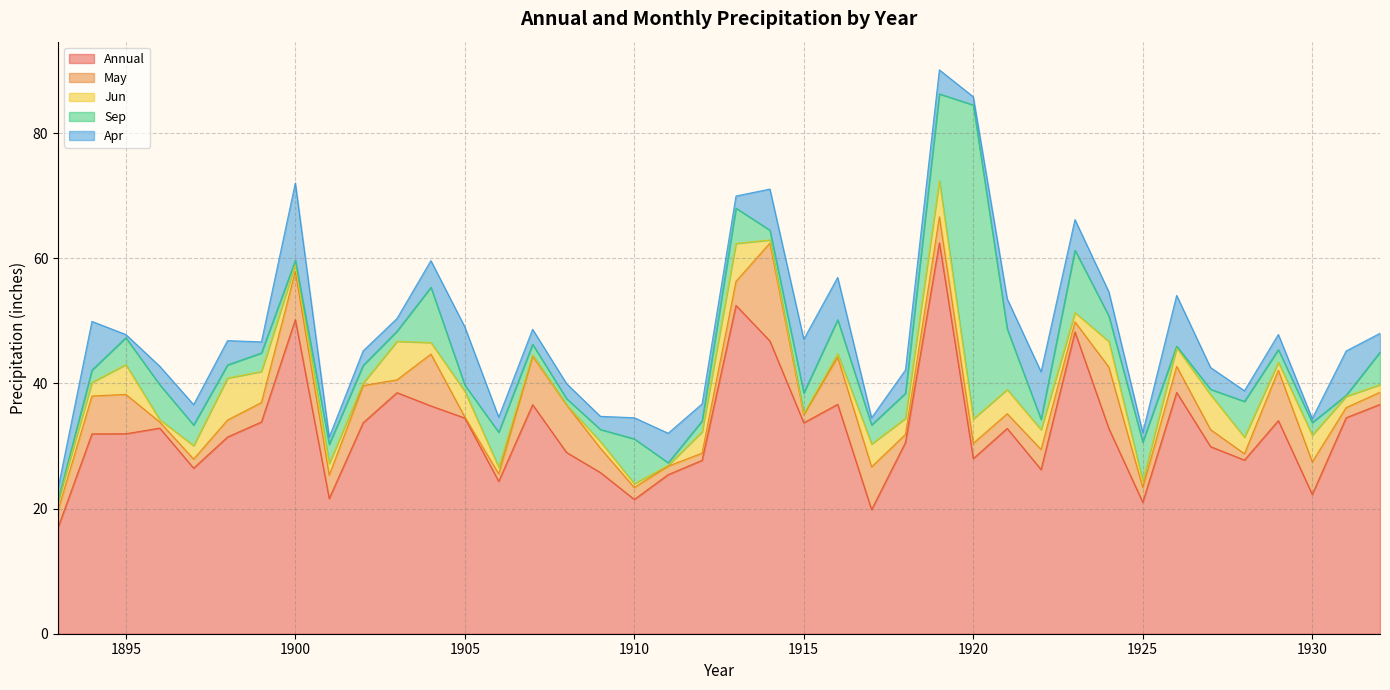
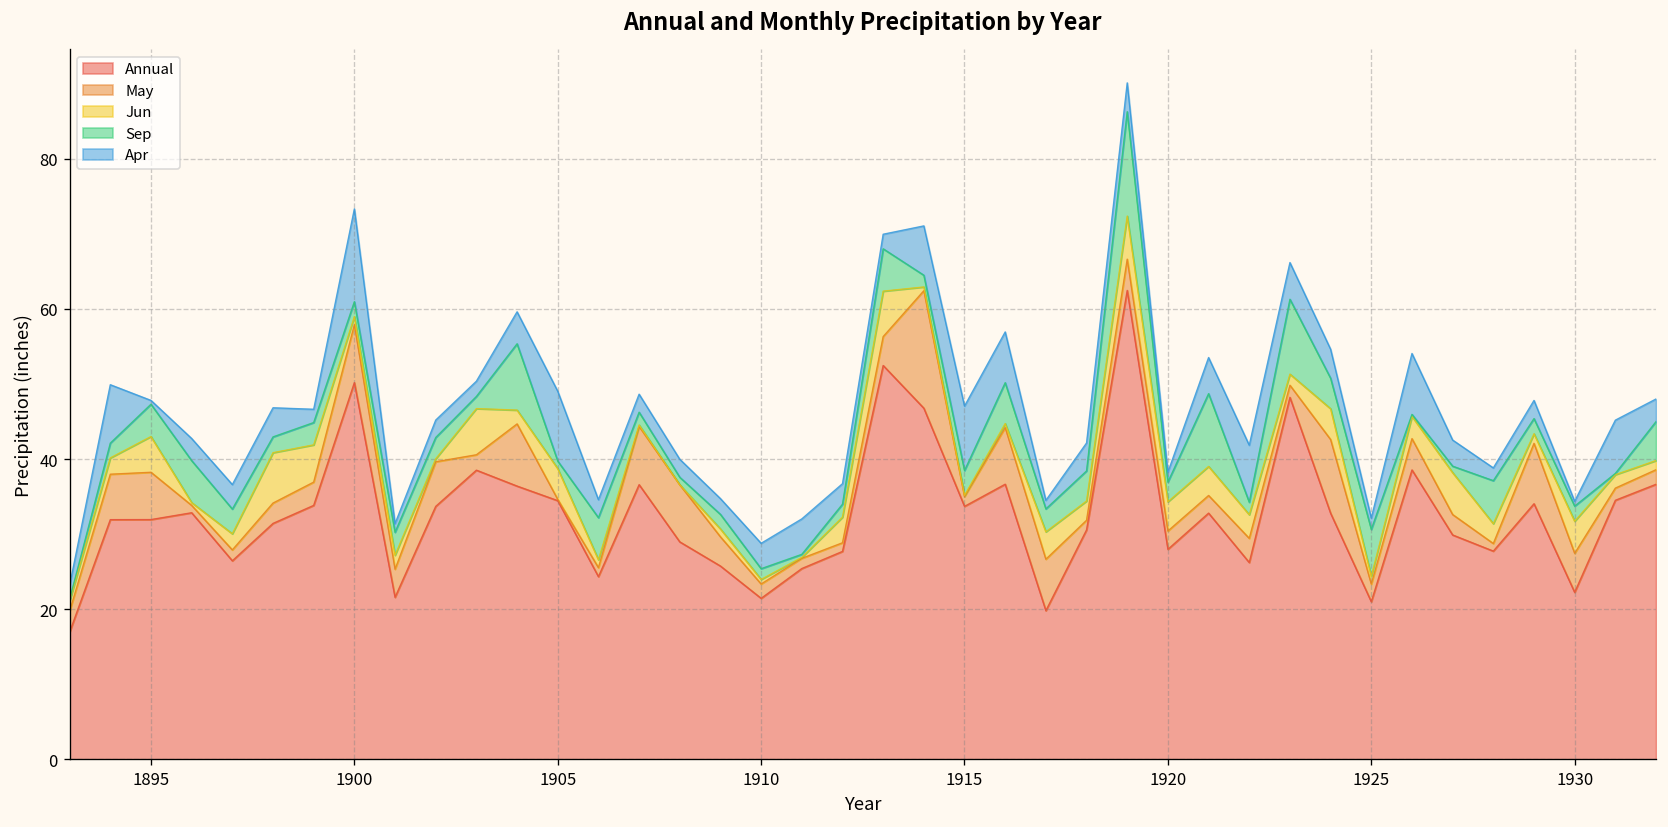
  {
    "Sep": {
      "1895": 4,
-     "1900": 1,
+     "1900": 2,
      "1905": 1,
-     "1910": 7,
+     "1910": 1,
      "1915": 3,
-     "1920": 50,
+     "1920": 3,
      "1925": 6,
      "1930": 2
    },
    "Apr": {
      "1895": 1,
      "1900": 12,
      "1905": 9,
      "1910": 3,
      "1915": 9,
      "1920": 1,
      "1925": 2,
      "1930": 1
    }
  }
